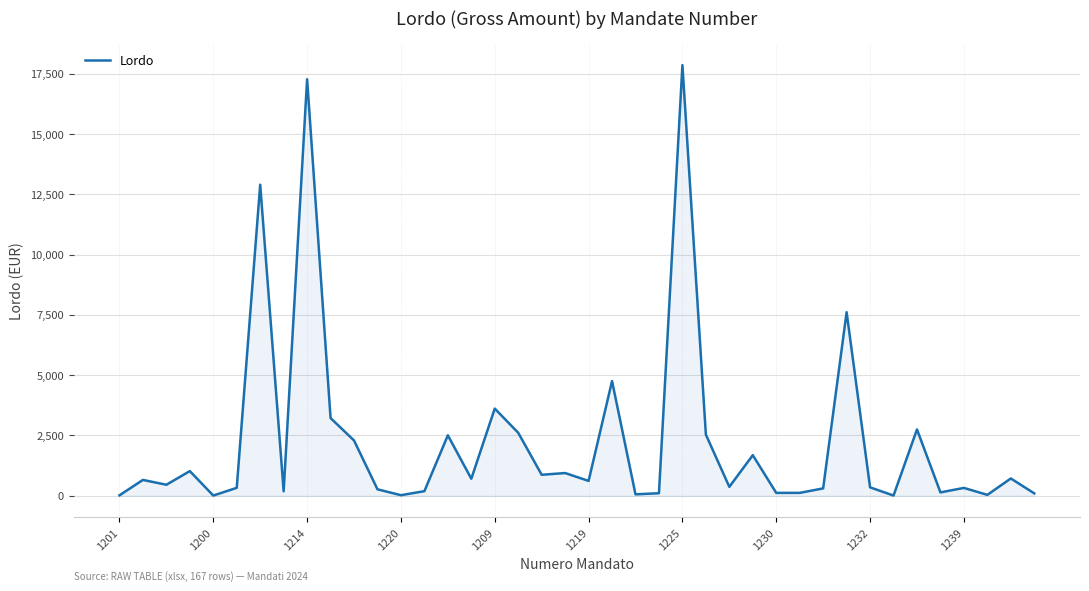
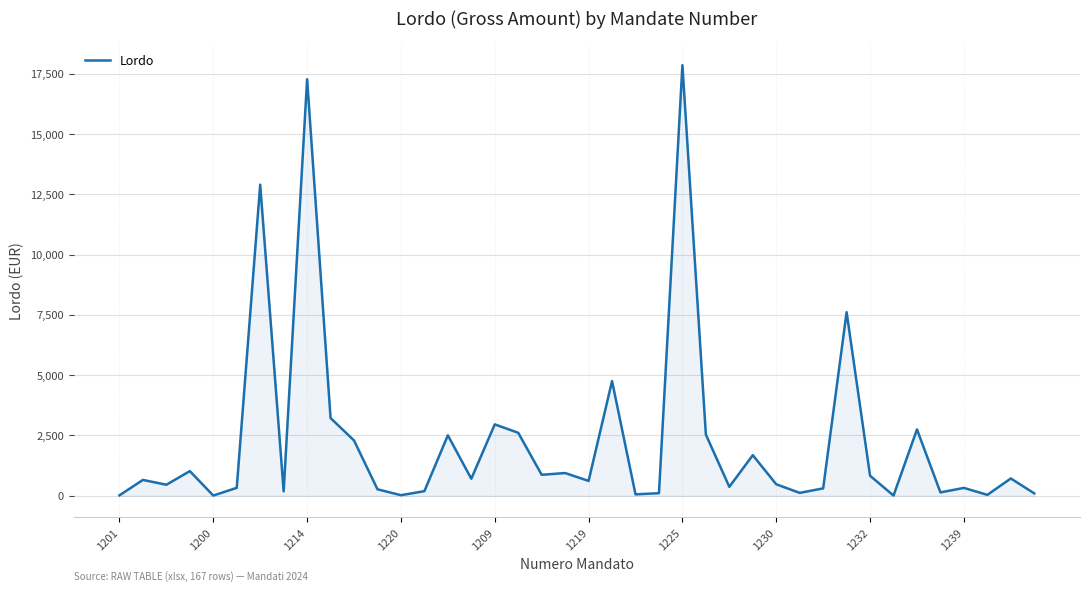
  {
    "1201": "0",
    "1200": "0",
    "1214": "17,300",
    "1220": "0",
-   "1209": "3,600",
+   "1209": "3,000",
    "1219": "600",
    "1225": "17,900",
-   "1230": "100",
-   "1232": "300",
+   "1230": "500",
+   "1232": "800",
    "1239": "300"
  }
